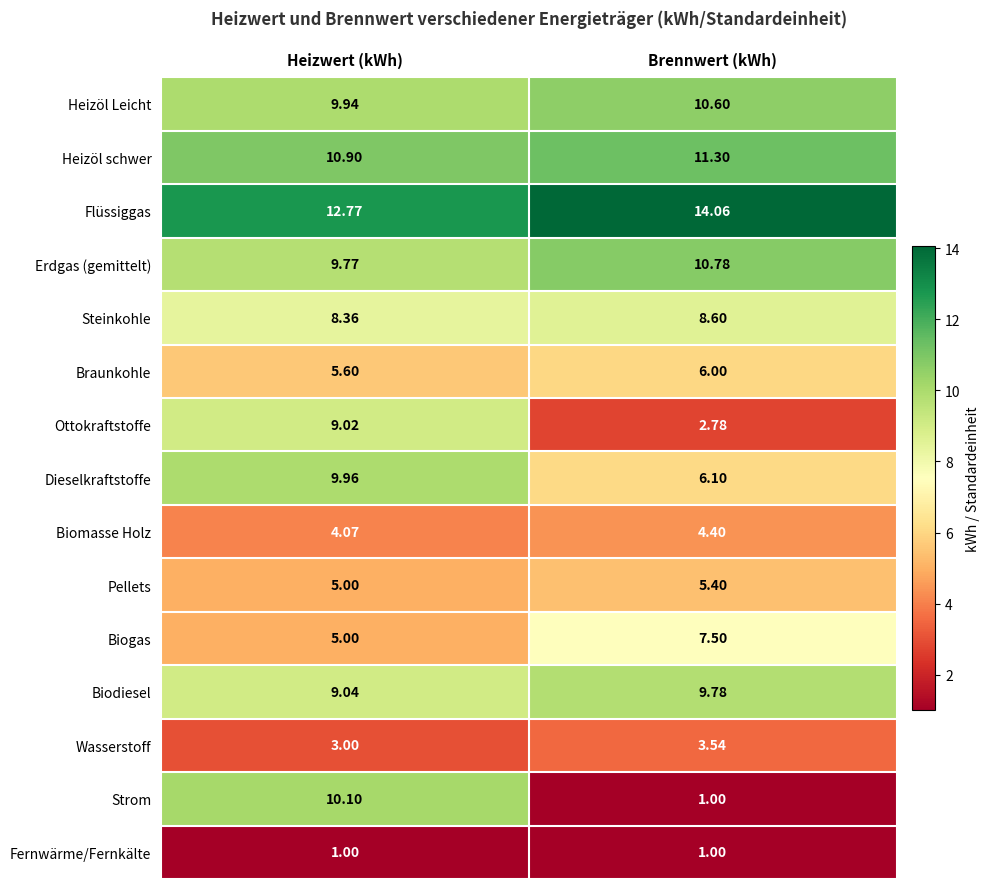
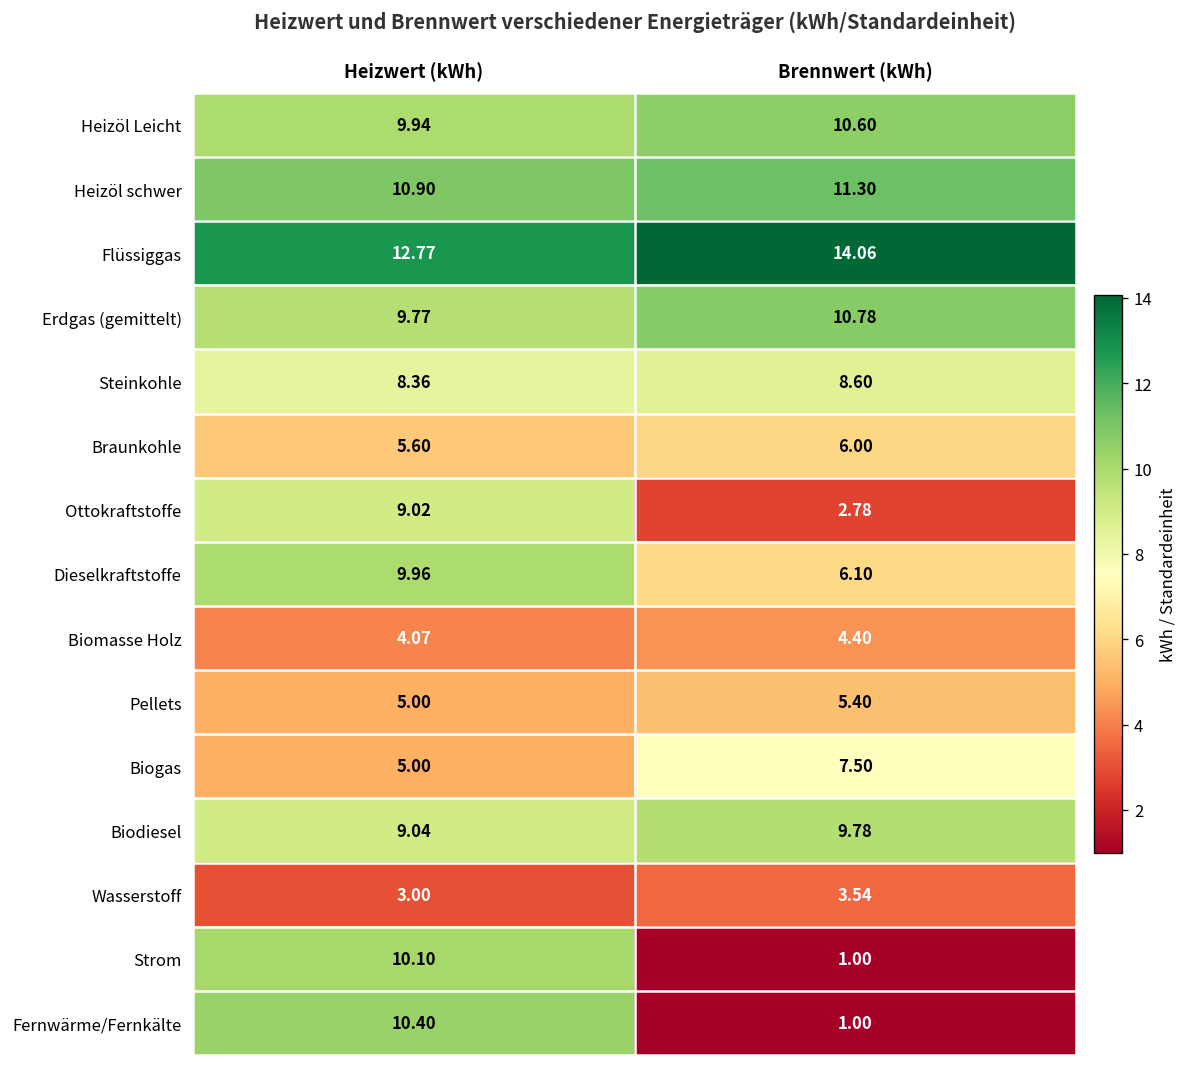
  {
    "Heizöl Leicht": {
      "Heizwert (kWh)": 9.94,
      "Brennwert (kWh)": 10.60
    },
    "Heizöl schwer": {
      "Heizwert (kWh)": 10.90,
      "Brennwert (kWh)": 11.30
    },
    "Flüssiggas": {
      "Heizwert (kWh)": 12.77,
      "Brennwert (kWh)": 14.06
    },
    "Erdgas (gemittelt)": {
      "Heizwert (kWh)": 9.77,
      "Brennwert (kWh)": 10.78
    },
    "Steinkohle": {
      "Heizwert (kWh)": 8.36,
      "Brennwert (kWh)": 8.60
    },
    "Braunkohle": {
      "Heizwert (kWh)": 5.60,
      "Brennwert (kWh)": 6.00
    },
    "Ottokraftstoffe": {
      "Heizwert (kWh)": 9.02,
      "Brennwert (kWh)": 2.78
    },
    "Dieselkraftstoffe": {
      "Heizwert (kWh)": 9.96,
      "Brennwert (kWh)": 6.10
    },
    "Biomasse Holz": {
      "Heizwert (kWh)": 4.07,
      "Brennwert (kWh)": 4.40
    },
    "Pellets": {
      "Heizwert (kWh)": 5.00,
      "Brennwert (kWh)": 5.40
    },
    "Biogas": {
      "Heizwert (kWh)": 5.00,
      "Brennwert (kWh)": 7.50
    },
    "Biodiesel": {
      "Heizwert (kWh)": 9.04,
      "Brennwert (kWh)": 9.78
    },
    "Wasserstoff": {
      "Heizwert (kWh)": 3.00,
      "Brennwert (kWh)": 3.54
    },
    "Strom": {
      "Heizwert (kWh)": 10.10,
      "Brennwert (kWh)": 1.00
    },
    "Fernwärme/Fernkälte": {
-     "Heizwert (kWh)": 1.00,
+     "Heizwert (kWh)": 10.40,
      "Brennwert (kWh)": 1.00
    }
  }
